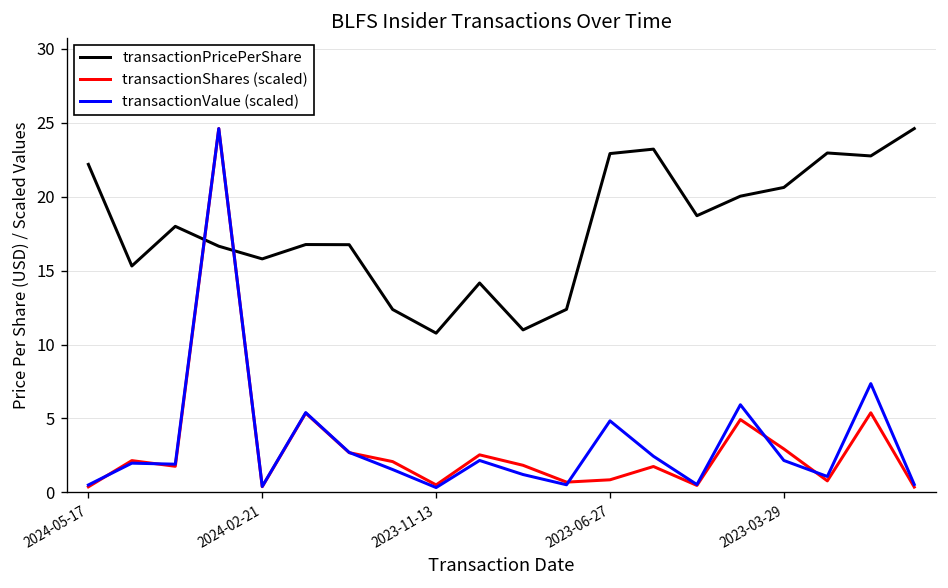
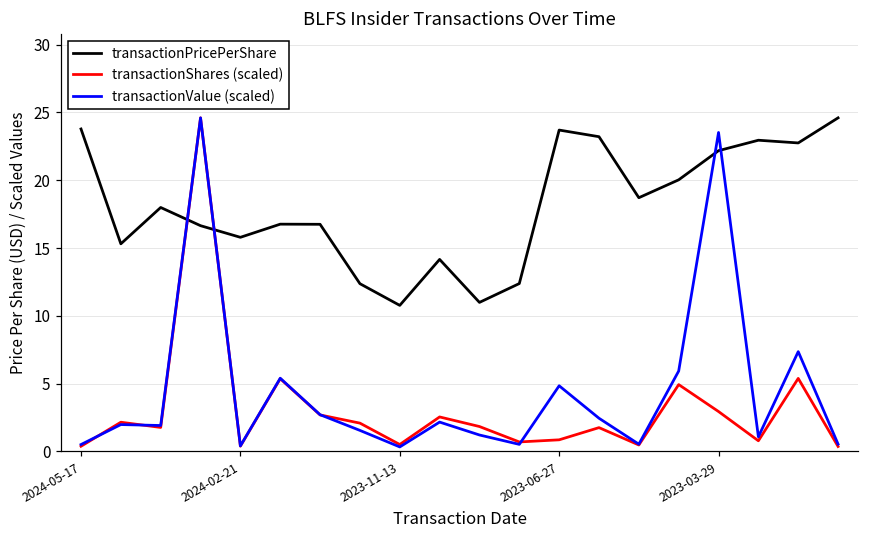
  {
    "transactionPricePerShare": {
-     "2024-05-17": 22.2,
+     "2024-05-17": 23.8,
      "2024-02-21": 15.8,
      "2023-11-13": 10.8,
-     "2023-06-27": 22.9,
-     "2023-03-29": 20.6
+     "2023-06-27": 23.7,
+     "2023-03-29": 22.2
    },
    "transactionShares (scaled)": {
      "2023-06-27": 0.9,
      "2023-03-29": 2.9
    },
    "transactionValue (scaled)": {
      "2023-06-27": 4.8,
-     "2023-03-29": 2.2
+     "2023-03-29": 23.5
    }
  }
